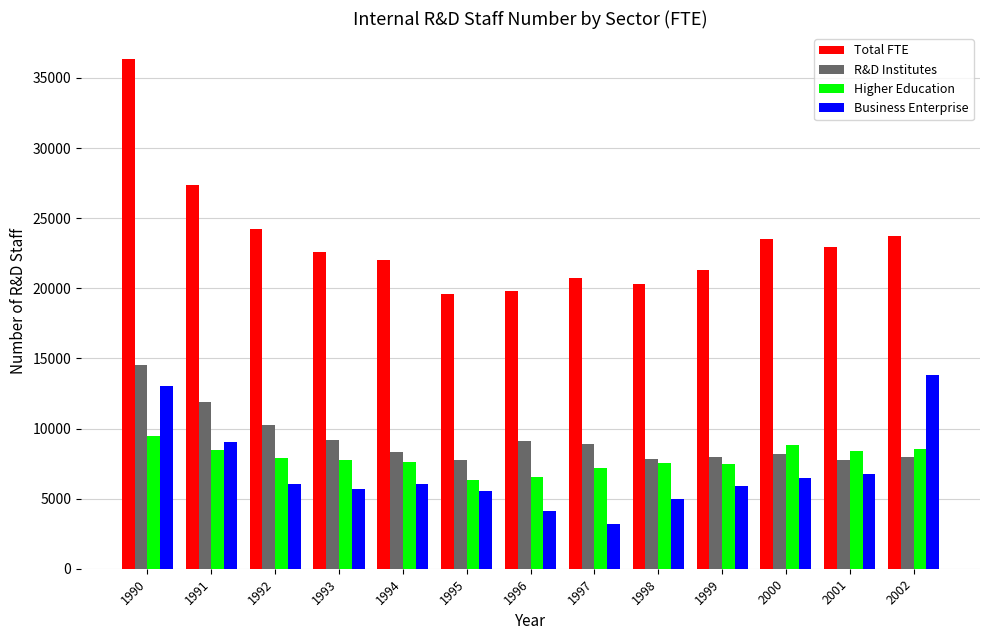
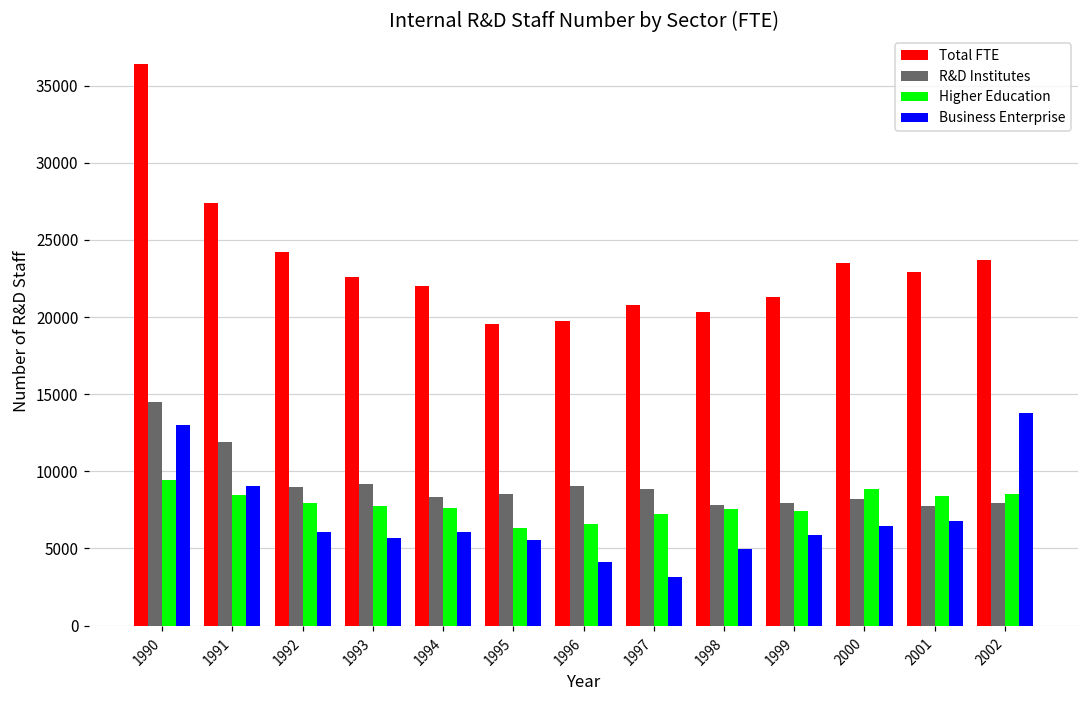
  {
    "Total FTE": {
      "1990": 36400,
      "1991": 27400,
      "1992": 24200,
      "1993": 22600,
      "1994": 22000,
      "1995": 19600,
      "1996": 19800,
      "1997": 20800,
      "1998": 20300,
      "1999": 21300,
      "2000": 23500,
      "2001": 22900,
      "2002": 23700
    },
    "R&D Institutes": {
      "1990": 14500,
      "1991": 11900,
-     "1992": 10200,
+     "1992": 9000,
      "1993": 9200,
      "1994": 8300,
-     "1995": 7700,
+     "1995": 8500,
      "1996": 9100,
      "1997": 8900,
      "1998": 7800,
      "1999": 8000,
      "2000": 8200,
      "2001": 7800,
      "2002": 8000
    },
    "Higher Education": {
      "1990": 9400,
      "1991": 8500,
      "1992": 7900,
      "1993": 7800,
      "1994": 7600,
      "1995": 6300,
      "1996": 6600,
      "1997": 7200,
      "1998": 7600,
      "1999": 7500,
      "2000": 8900,
      "2001": 8400,
      "2002": 8500
    },
    "Business Enterprise": {
      "1990": 13000,
      "1991": 9000,
      "1992": 6000,
      "1993": 5700,
      "1994": 6100,
      "1995": 5500,
      "1996": 4100,
      "1997": 3200,
      "1998": 4900,
      "1999": 5900,
      "2000": 6500,
      "2001": 6800,
      "2002": 13800
    }
  }
